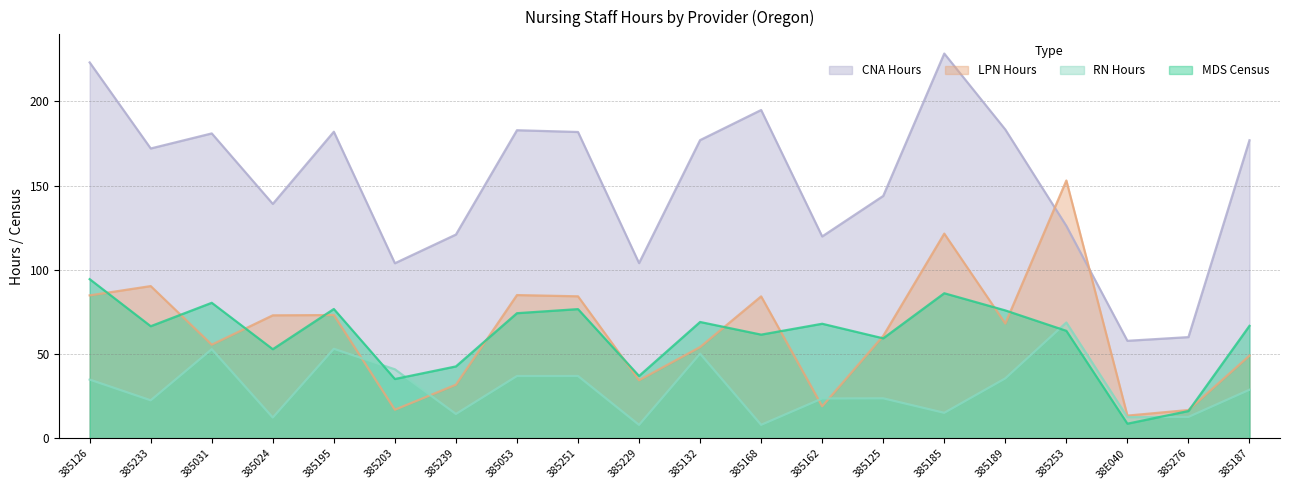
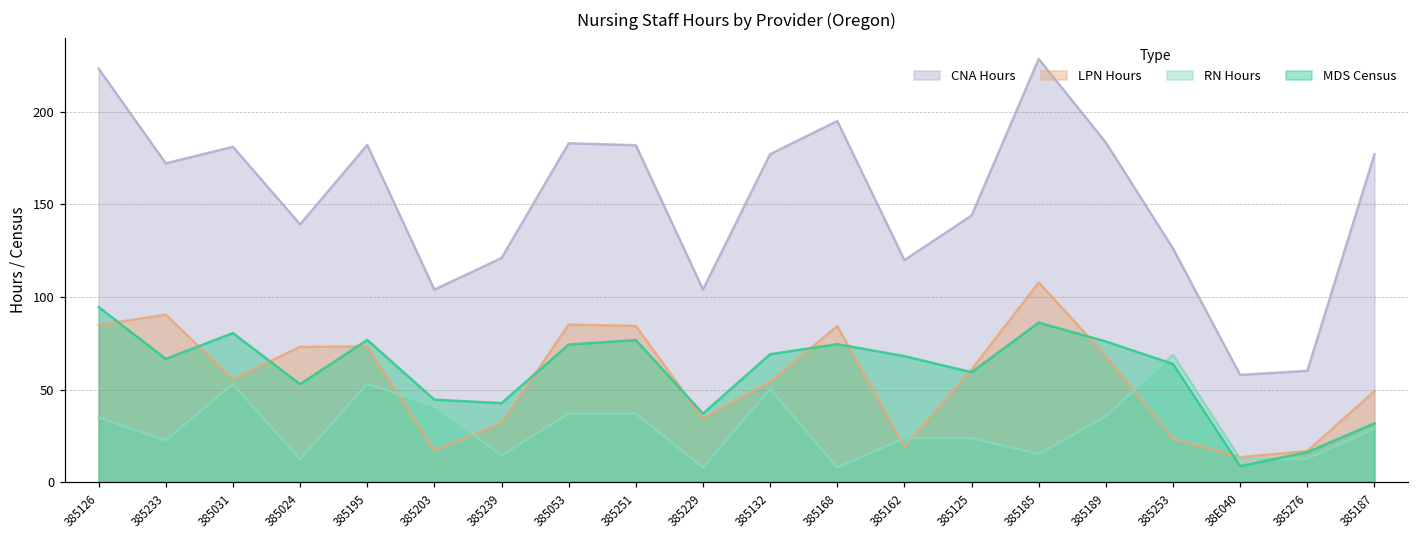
  {
    "LPN Hours": {
      "385126": 85,
      "385233": 90,
      "385031": 56,
      "385024": 73,
      "385195": 73,
      "385203": 17,
      "385239": 32,
      "385053": 85,
      "385251": 84,
      "385229": 35,
      "385132": 54,
      "385168": 84,
      "385162": 19,
-     "385185": 122,
+     "385185": 108,
      "385189": 68,
-     "385253": 153,
+     "385253": 23,
      "385187": 49
    },
    "MDS Census": {
      "385126": 95,
      "385233": 67,
      "385031": 80,
      "385024": 53,
      "385195": 77,
-     "385203": 35,
+     "385203": 45,
      "385239": 43,
      "385053": 74,
      "385251": 77,
      "385229": 37,
      "385132": 69,
-     "385168": 62,
+     "385168": 75,
      "385162": 68,
      "385185": 86,
      "385189": 76,
      "385253": 64,
      "38E040": 9,
-     "385187": 67
+     "385187": 32
    }
  }
